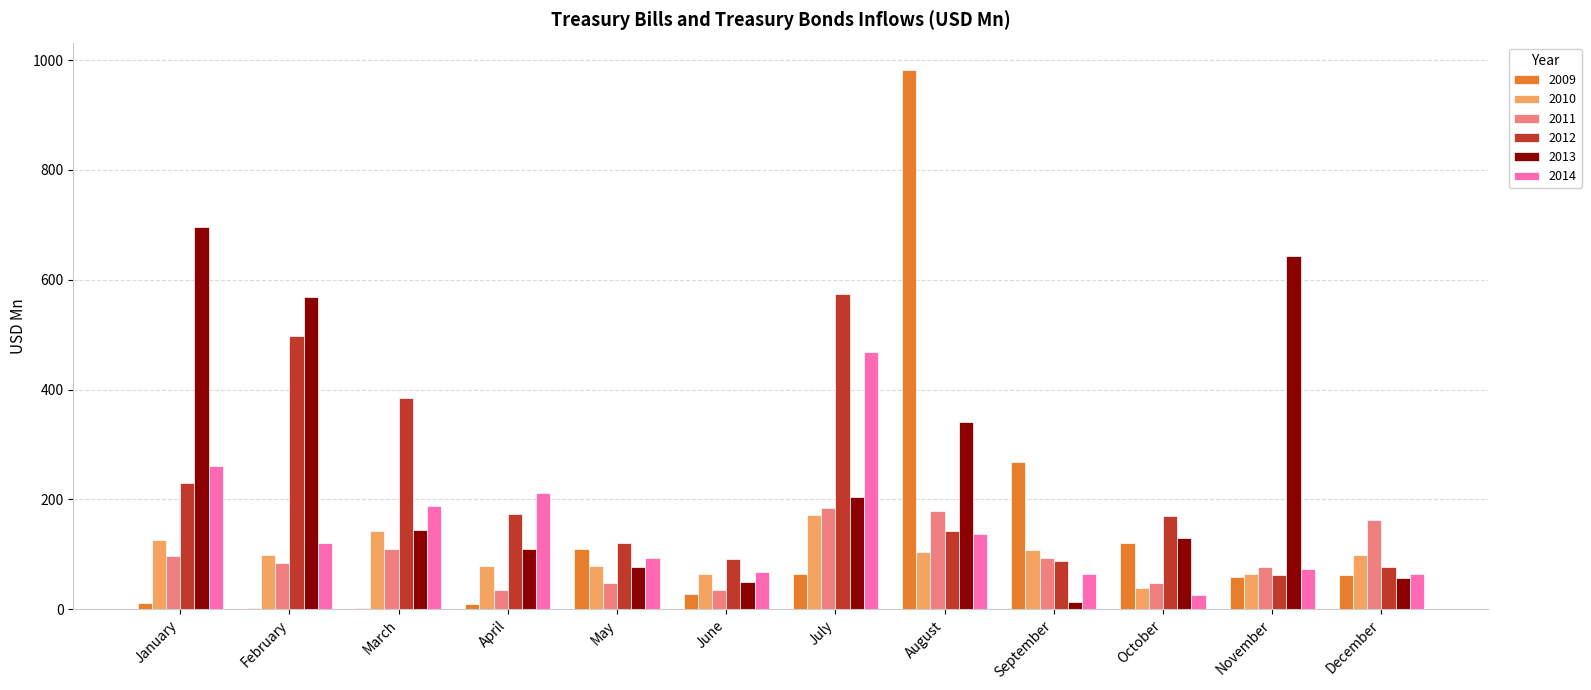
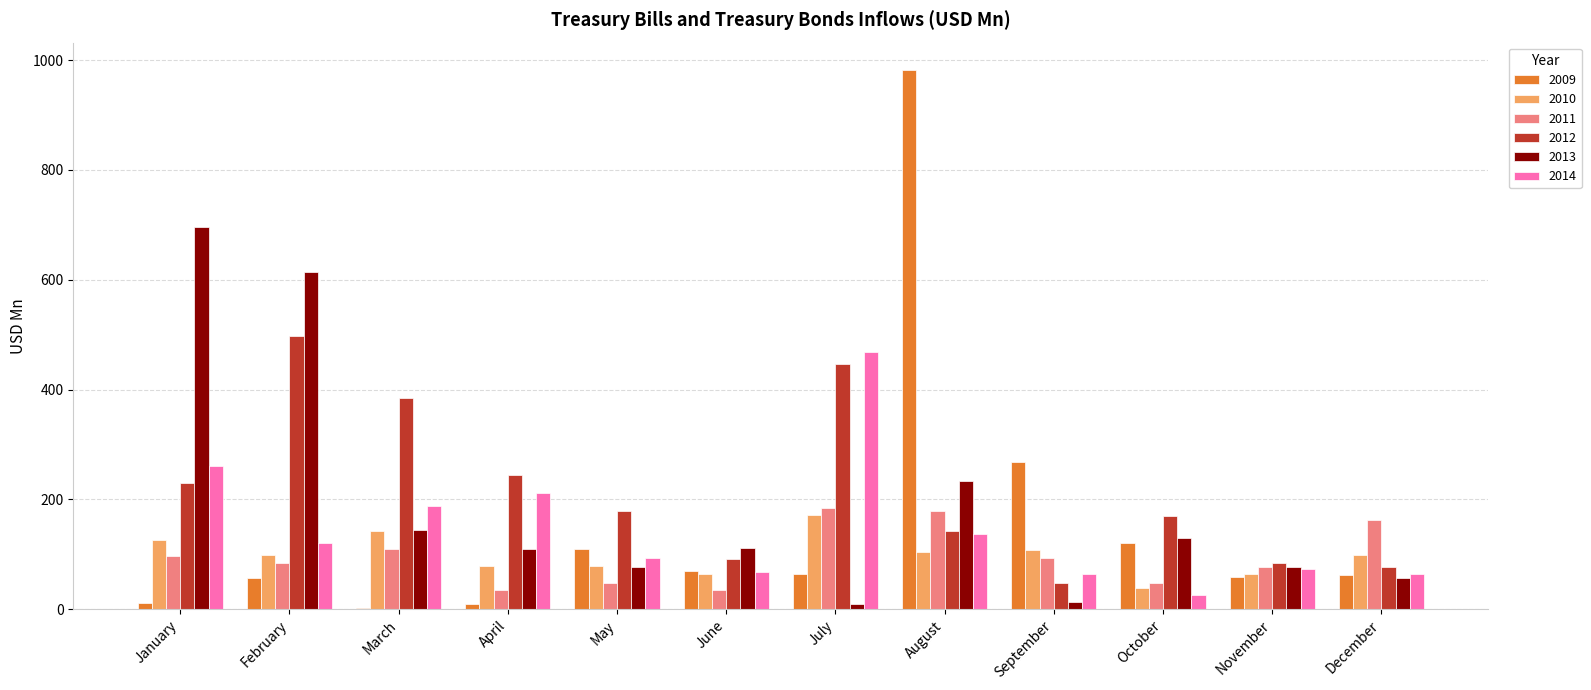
  {
    "2009": {
      "January": 10,
-     "February": 0,
+     "February": 60,
      "April": 10,
      "May": 110,
-     "June": 30,
+     "June": 70,
      "July": 60,
      "August": 980,
      "September": 270,
      "October": 120,
      "November": 60,
      "December": 60
    },
    "2012": {
      "January": 230,
      "February": 500,
      "March": 380,
-     "April": 170,
-     "May": 120,
+     "April": 240,
+     "May": 180,
      "June": 90,
-     "July": 570,
+     "July": 450,
      "August": 140,
-     "September": 90,
+     "September": 50,
      "October": 170,
-     "November": 60,
+     "November": 80,
      "December": 80
    },
    "2013": {
      "January": 700,
-     "February": 570,
+     "February": 610,
      "March": 140,
      "April": 110,
      "May": 80,
-     "June": 50,
-     "July": 210,
-     "August": 340,
+     "June": 110,
+     "July": 10,
+     "August": 230,
      "September": 10,
      "October": 130,
-     "November": 640,
+     "November": 80,
      "December": 60
    }
  }
